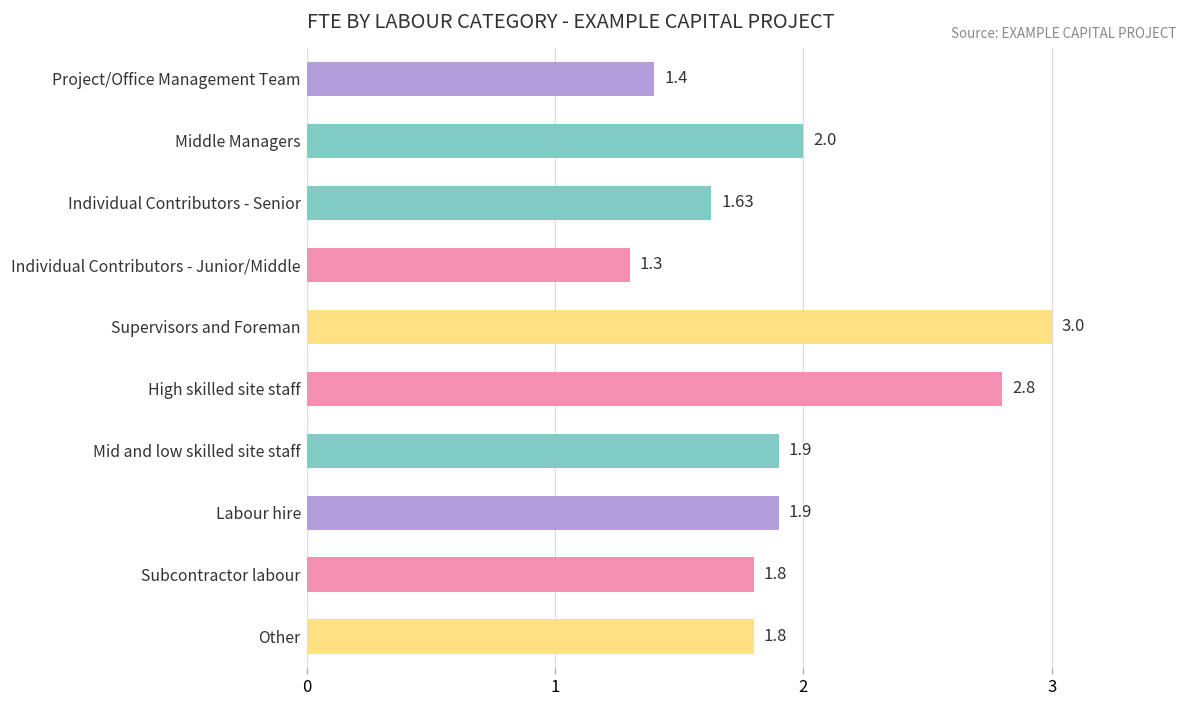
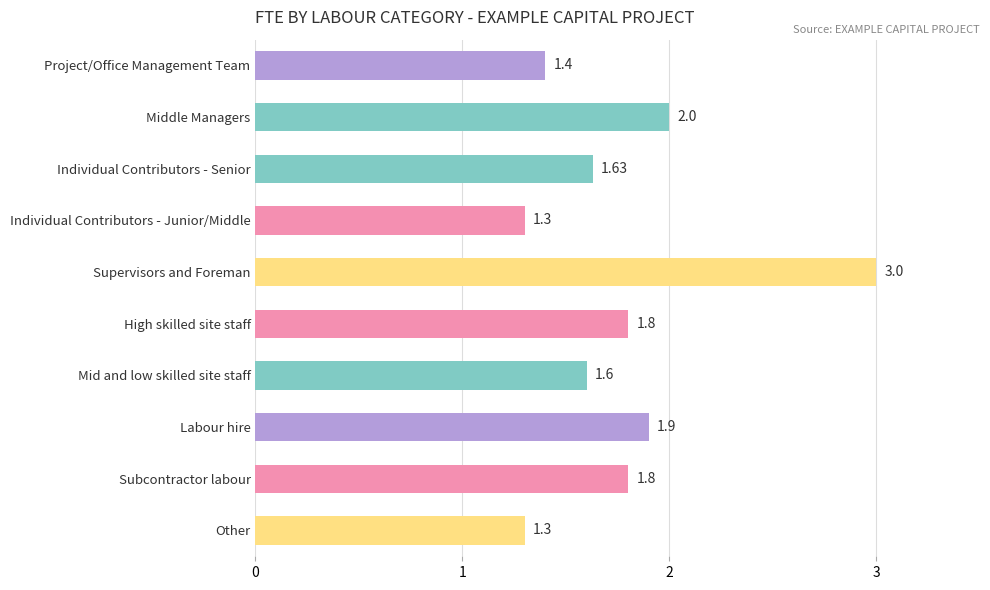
  {
    "Project/Office Management Team": 1.4,
    "Middle Managers": 2.0,
    "Individual Contributors - Senior": 1.63,
    "Individual Contributors - Junior/Middle": 1.3,
    "Supervisors and Foreman": 3.0,
-   "High skilled site staff": 2.8,
-   "Mid and low skilled site staff": 1.9,
+   "High skilled site staff": 1.8,
+   "Mid and low skilled site staff": 1.6,
    "Labour hire": 1.9,
    "Subcontractor labour": 1.8,
-   "Other": 1.8
+   "Other": 1.3
  }
